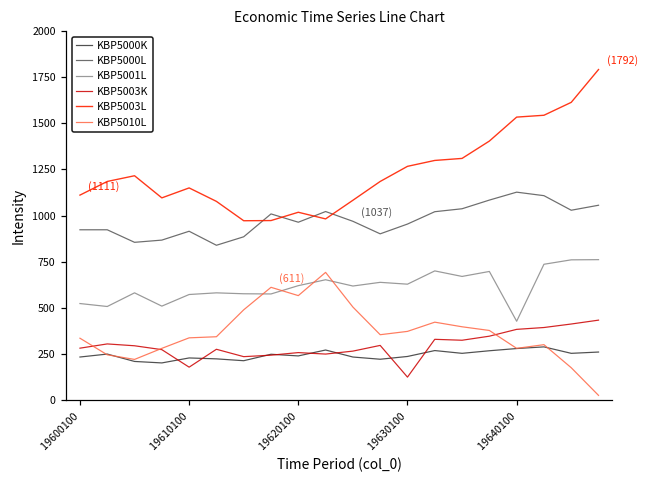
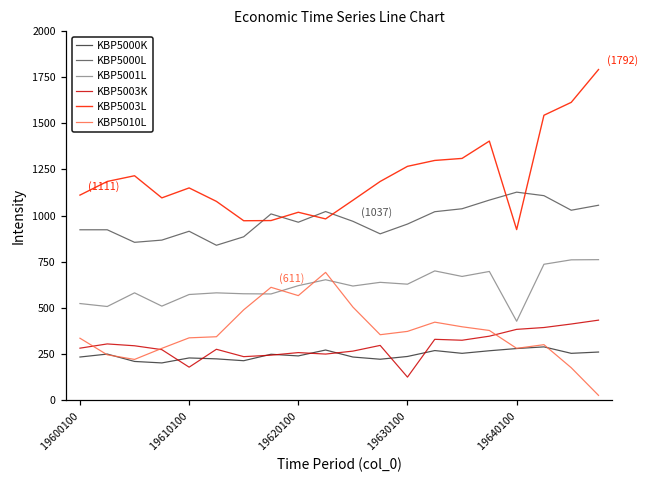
  {
    "KBP5001L": {
      "19600100": 520,
      "19610100": 570,
      "19630100": 630,
      "19640100": 430
    },
    "KBP5003K": {
      "19600100": 280,
      "19610100": 180,
      "19620100": 260,
      "19630100": 120,
      "19640100": 380
    },
    "KBP5003L": {
      "19610100": 1150,
      "19620100": 1020,
      "19630100": 1270,
-     "19640100": 1530
+     "19640100": 920
    },
    "KBP5010L": {
      "19600100": 340,
      "19610100": 340,
      "19620100": 570,
      "19630100": 370
    }
  }
